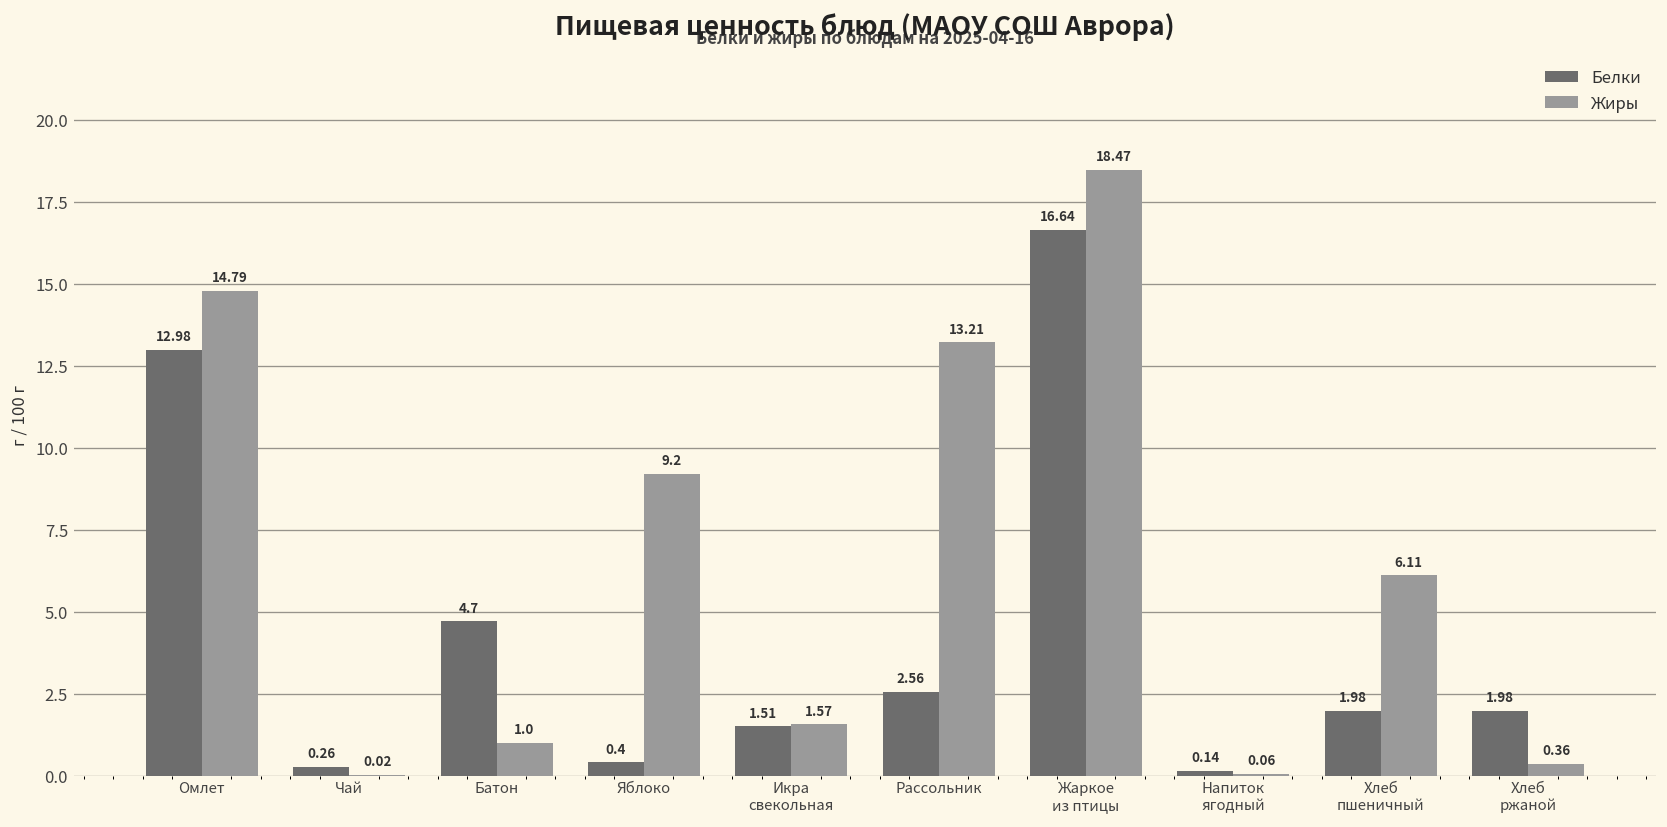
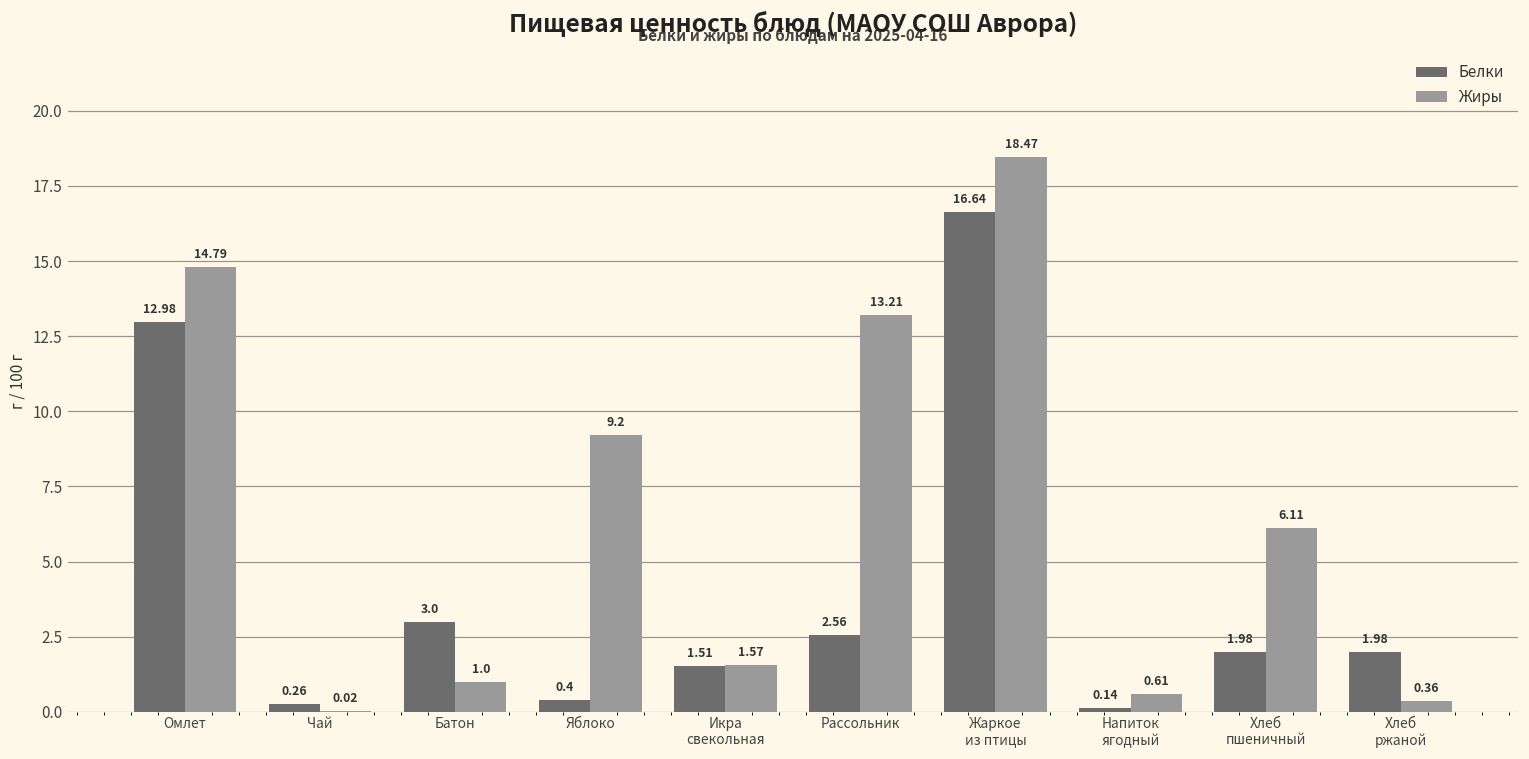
  {
    "Белки": {
      "Омлет": 12.98,
      "Чай": 0.26,
-     "Батон": 4.7,
+     "Батон": 3.0,
      "Яблоко": 0.4,
      "Икра свекольная": 1.51,
      "Рассольник": 2.56,
      "Жаркое из птицы": 16.64,
      "Напиток ягодный": 0.14,
      "Хлеб пшеничный": 1.98,
      "Хлеб ржаной": 1.98
    },
    "Жиры": {
      "Омлет": 14.79,
      "Чай": 0.02,
      "Батон": 1.0,
      "Яблоко": 9.2,
      "Икра свекольная": 1.57,
      "Рассольник": 13.21,
      "Жаркое из птицы": 18.47,
-     "Напиток ягодный": 0.06,
+     "Напиток ягодный": 0.61,
      "Хлеб пшеничный": 6.11,
      "Хлеб ржаной": 0.36
    }
  }
